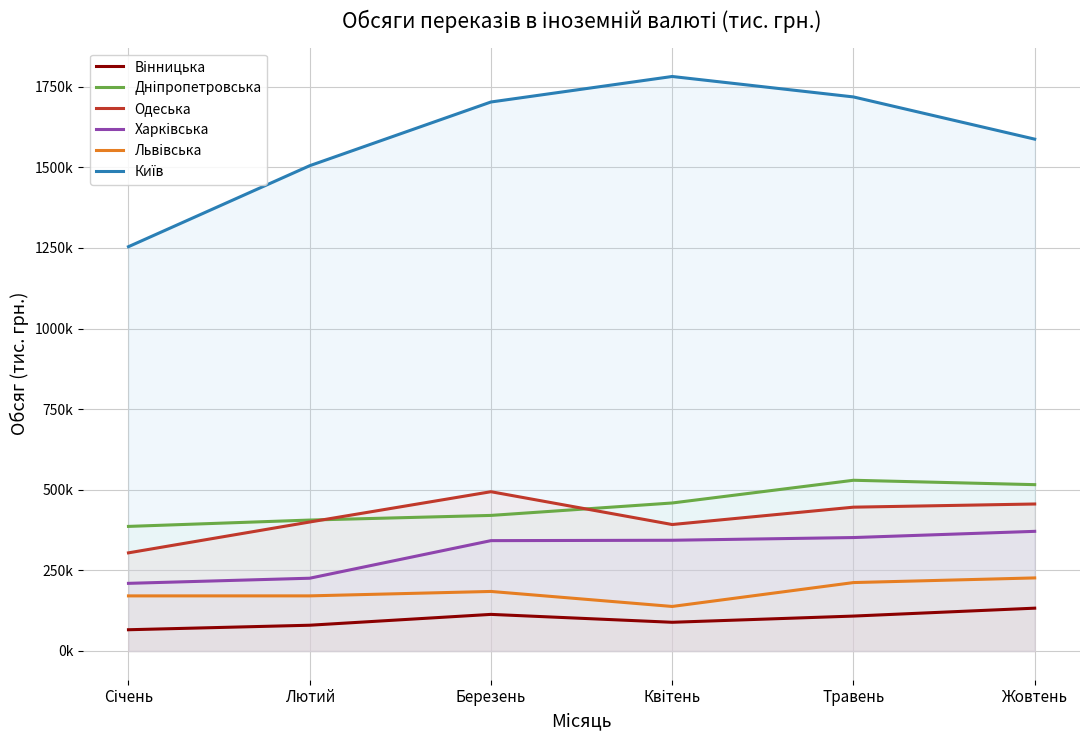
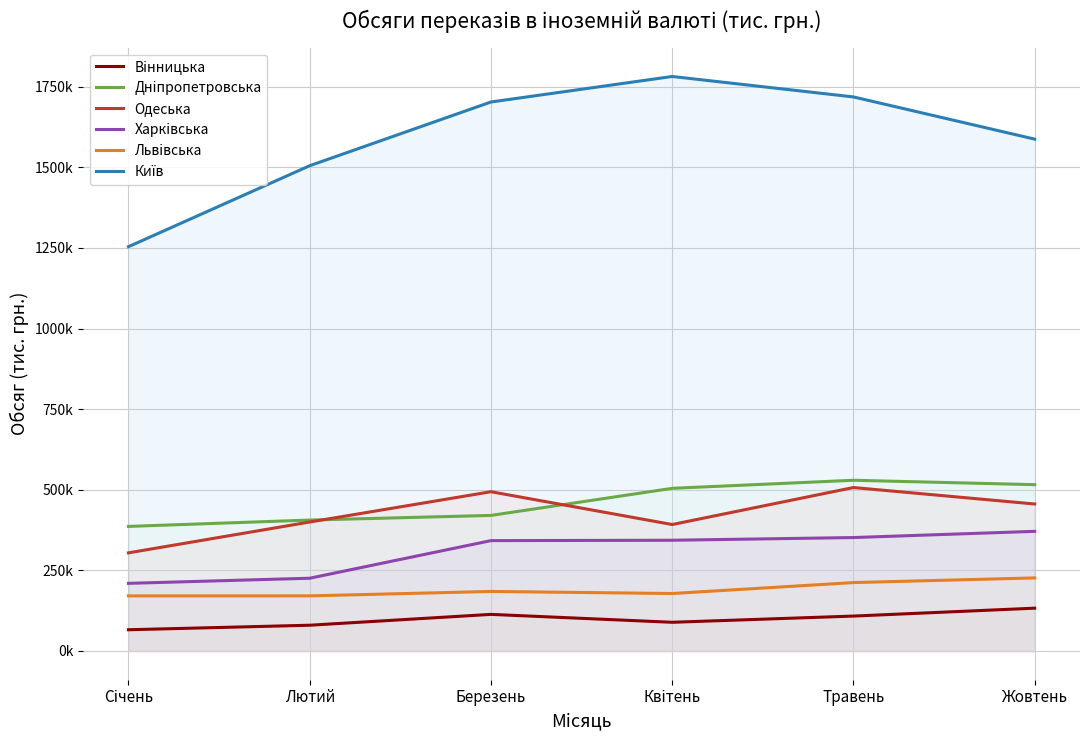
  {
    "Вінницька": {
      "Січень": 70000,
      "Лютий": 80000,
      "Березень": 110000,
      "Квітень": 90000,
      "Травень": 110000,
      "Жовтень": 130000
    },
    "Дніпропетровська": {
      "Січень": 390000,
      "Березень": 420000,
-     "Квітень": 460000,
+     "Квітень": 500000,
      "Травень": 530000,
      "Жовтень": 520000
    },
    "Одеська": {
      "Січень": 300000,
      "Березень": 490000,
      "Квітень": 390000,
-     "Травень": 450000,
+     "Травень": 510000,
      "Жовтень": 460000
    },
    "Харківська": {
      "Січень": 210000,
      "Лютий": 230000,
      "Березень": 340000,
      "Квітень": 340000,
      "Травень": 350000,
      "Жовтень": 370000
    },
    "Львівська": {
      "Січень": 170000,
      "Лютий": 170000,
      "Березень": 180000,
-     "Квітень": 140000,
+     "Квітень": 180000,
      "Травень": 210000,
      "Жовтень": 230000
    },
    "Київ": {
      "Січень": 1250000,
      "Лютий": 1510000,
      "Березень": 1700000,
      "Квітень": 1780000,
      "Травень": 1720000,
      "Жовтень": 1590000
    }
  }
